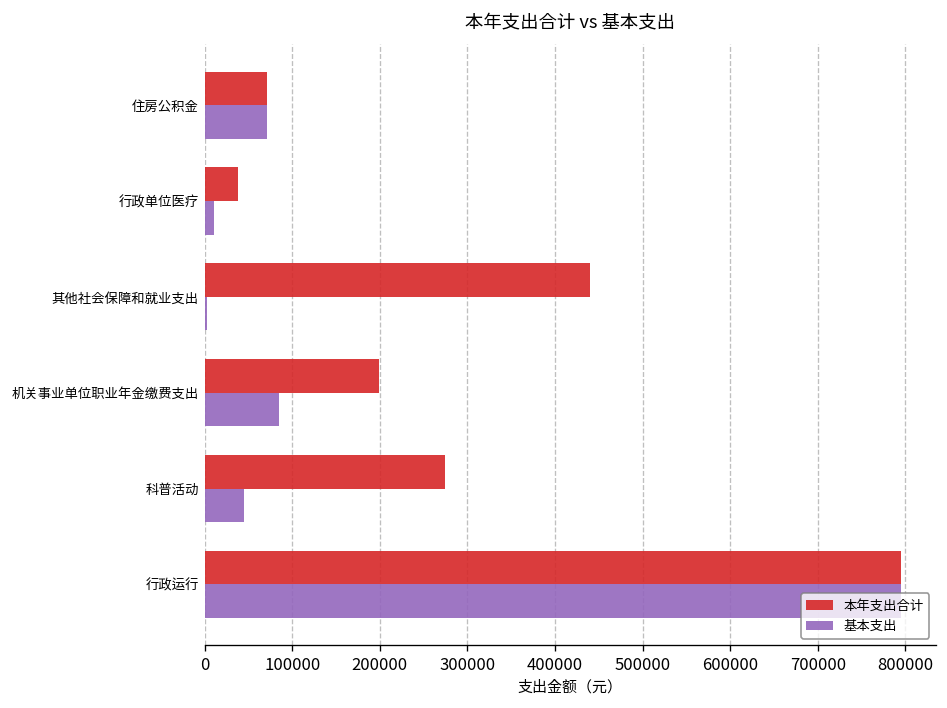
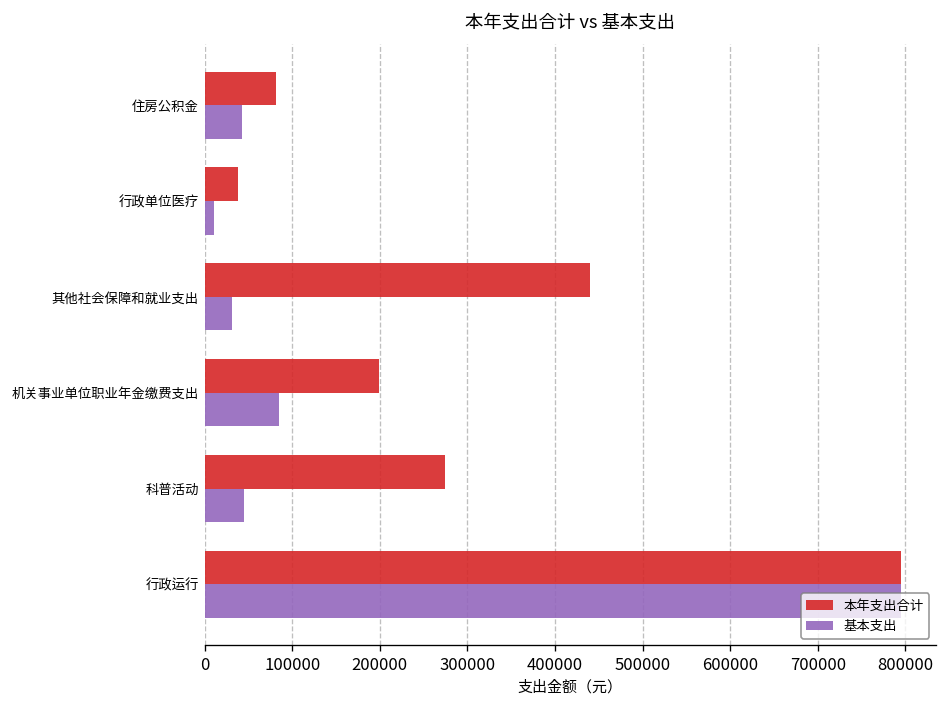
  {
    "本年支出合计": {
-     "住房公积金": 70000,
+     "住房公积金": 80000,
      "行政单位医疗": 40000,
      "其他社会保障和就业支出": 440000,
      "机关事业单位职业年金缴费支出": 200000,
      "科普活动": 270000,
      "行政运行": 800000
    },
    "基本支出": {
-     "住房公积金": 70000,
+     "住房公积金": 40000,
      "行政单位医疗": 10000,
-     "其他社会保障和就业支出": 0,
+     "其他社会保障和就业支出": 30000,
      "机关事业单位职业年金缴费支出": 80000,
      "科普活动": 40000
    }
  }
